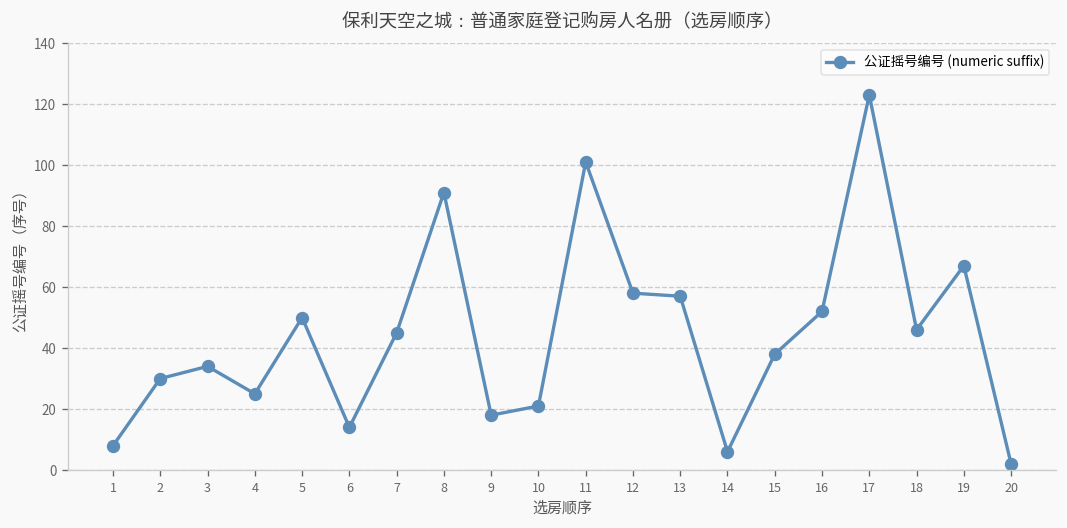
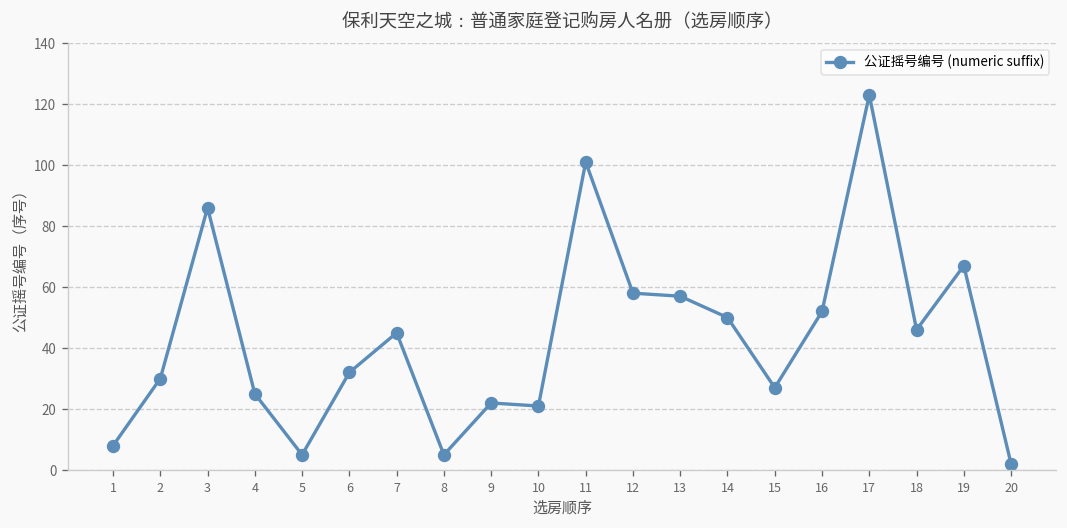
  {
    "1": 8,
    "2": 30,
-   "3": 34,
+   "3": 86,
    "4": 25,
-   "5": 50,
-   "6": 14,
+   "5": 5,
+   "6": 32,
    "7": 45,
-   "8": 91,
-   "9": 18,
+   "8": 5,
+   "9": 22,
    "10": 21,
    "11": 101,
    "12": 58,
    "13": 57,
-   "14": 6,
-   "15": 38,
+   "14": 50,
+   "15": 27,
    "16": 52,
    "17": 123,
    "18": 46,
    "19": 67,
    "20": 2
  }
